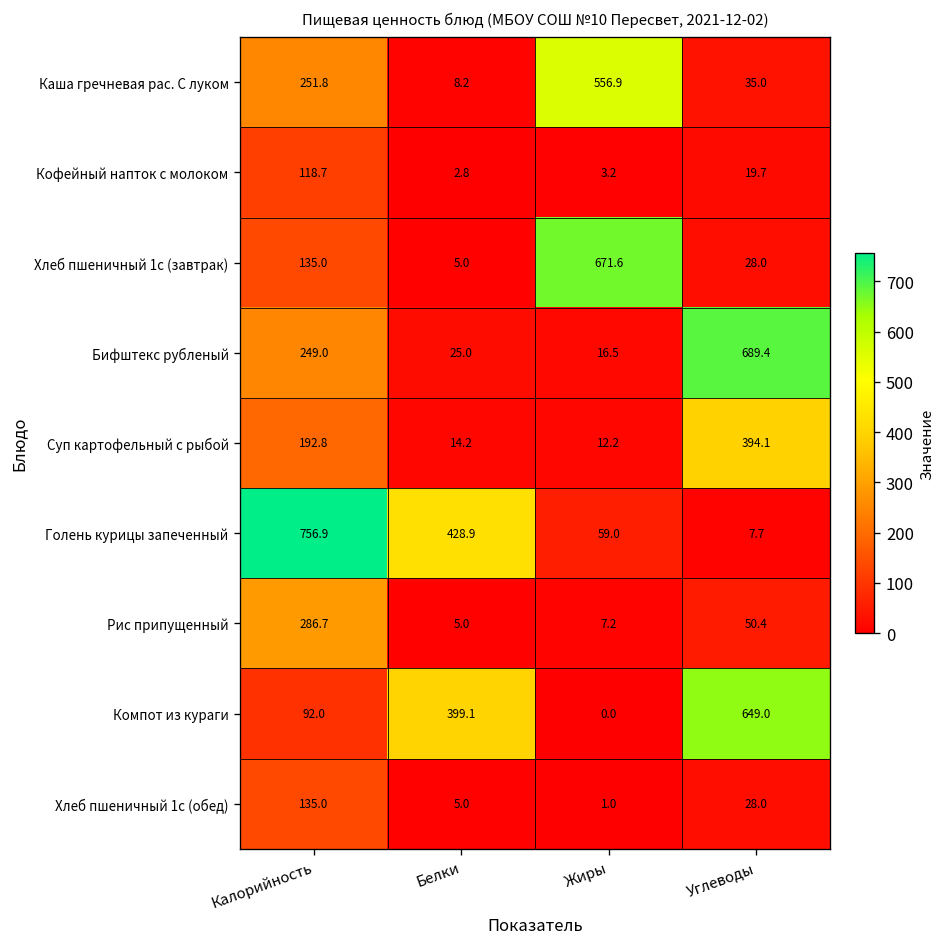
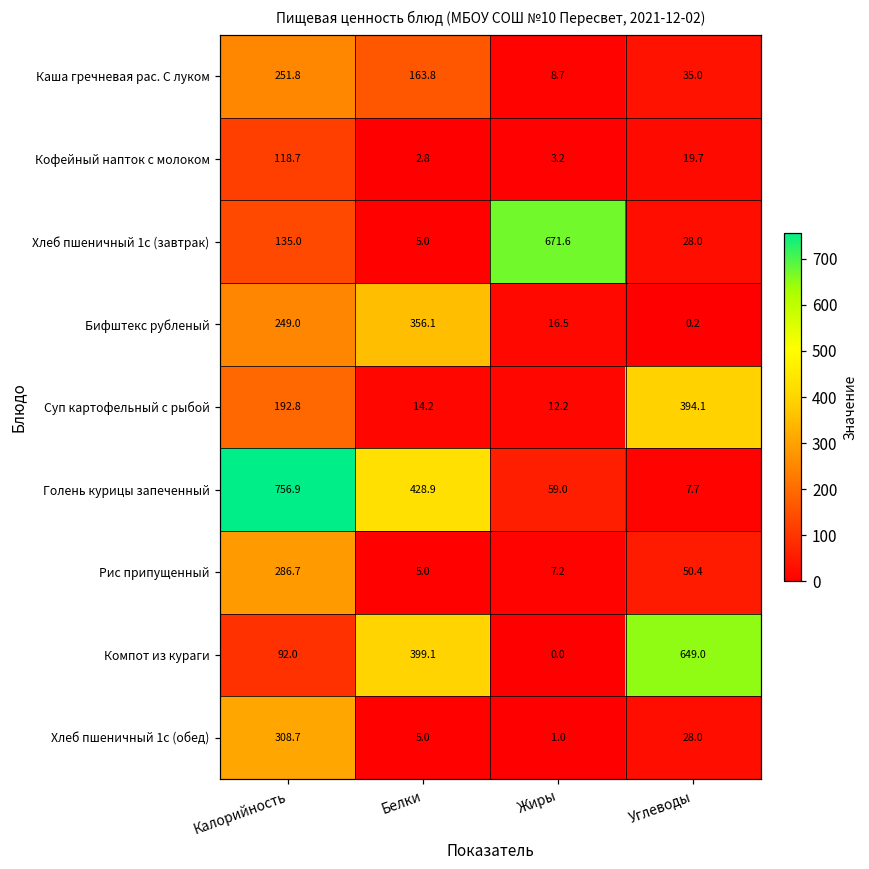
  {
    "Каша гречневая рас. С луком": {
      "Калорийность": 251.8,
-     "Белки": 8.2,
-     "Жиры": 556.9,
+     "Белки": 163.8,
+     "Жиры": 8.7,
      "Углеводы": 35.0
    },
    "Кофейный напток с молоком": {
      "Калорийность": 118.7,
      "Белки": 2.8,
      "Жиры": 3.2,
      "Углеводы": 19.7
    },
    "Хлеб пшеничный 1с (завтрак)": {
      "Калорийность": 135.0,
      "Белки": 5.0,
      "Жиры": 671.6,
      "Углеводы": 28.0
    },
    "Бифштекс рубленый": {
      "Калорийность": 249.0,
-     "Белки": 25.0,
+     "Белки": 356.1,
      "Жиры": 16.5,
-     "Углеводы": 689.4
+     "Углеводы": 0.2
    },
    "Суп картофельный с рыбой": {
      "Калорийность": 192.8,
      "Белки": 14.2,
      "Жиры": 12.2,
      "Углеводы": 394.1
    },
    "Голень курицы запеченный": {
      "Калорийность": 756.9,
      "Белки": 428.9,
      "Жиры": 59.0,
      "Углеводы": 7.7
    },
    "Рис припущенный": {
      "Калорийность": 286.7,
      "Белки": 5.0,
      "Жиры": 7.2,
      "Углеводы": 50.4
    },
    "Компот из кураги": {
      "Калорийность": 92.0,
      "Белки": 399.1,
      "Жиры": 0.0,
      "Углеводы": 649.0
    },
    "Хлеб пшеничный 1с (обед)": {
-     "Калорийность": 135.0,
+     "Калорийность": 308.7,
      "Белки": 5.0,
      "Жиры": 1.0,
      "Углеводы": 28.0
    }
  }
